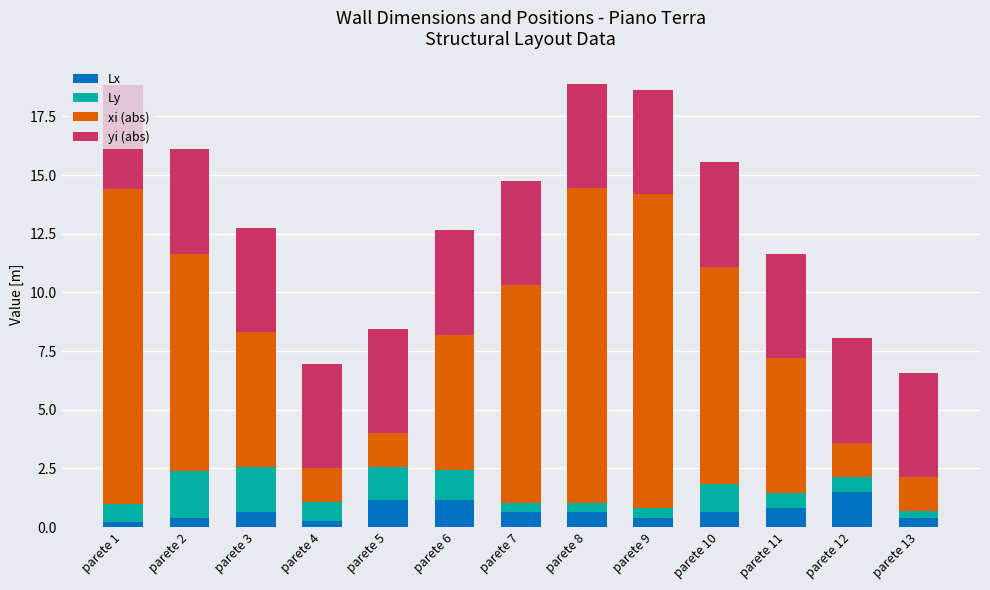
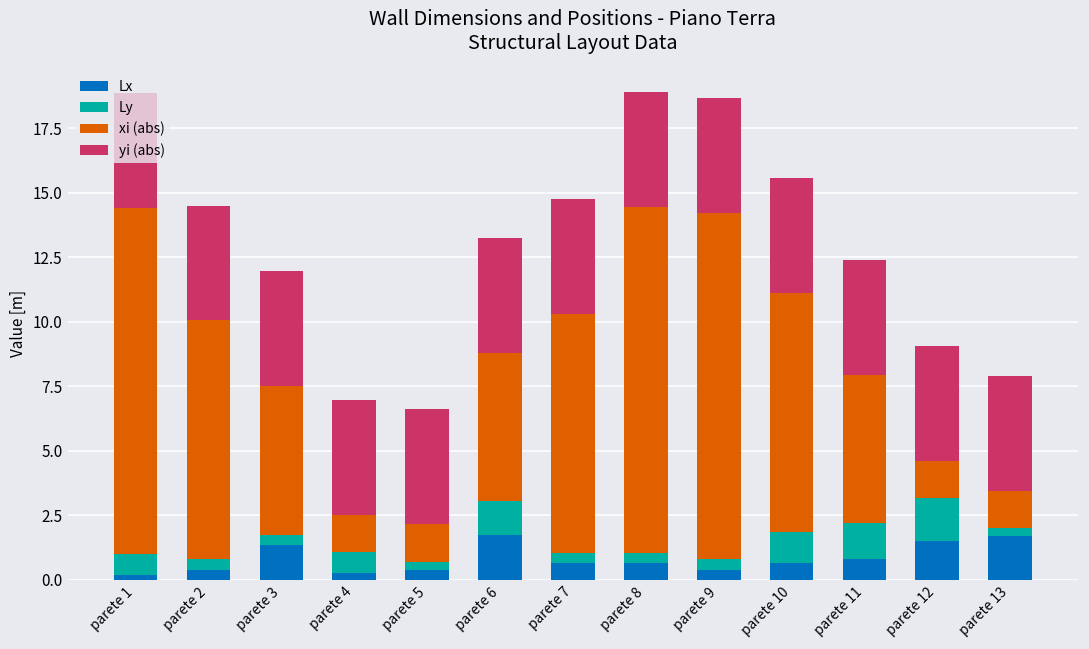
  {
    "Lx": {
      "parete 1": 0.2,
      "parete 2": 0.4,
-     "parete 3": 0.7,
+     "parete 3": 1.4,
      "parete 4": 0.3,
-     "parete 5": 1.2,
-     "parete 6": 1.2,
+     "parete 5": 0.4,
+     "parete 6": 1.7,
      "parete 7": 0.7,
      "parete 8": 0.7,
      "parete 9": 0.4,
      "parete 10": 0.7,
      "parete 11": 0.8,
      "parete 12": 1.5,
-     "parete 13": 0.4
+     "parete 13": 1.7
    },
    "Ly": {
      "parete 1": 0.8,
-     "parete 2": 2.0,
-     "parete 3": 1.9,
+     "parete 2": 0.4,
+     "parete 3": 0.4,
      "parete 4": 0.8,
-     "parete 5": 1.4,
+     "parete 5": 0.3,
      "parete 6": 1.3,
      "parete 7": 0.4,
      "parete 8": 0.4,
      "parete 9": 0.4,
      "parete 10": 1.2,
-     "parete 11": 0.7,
-     "parete 12": 0.7,
+     "parete 11": 1.4,
+     "parete 12": 1.7,
      "parete 13": 0.3
    },
    "xi (abs)": {
      "parete 1": 13.4,
      "parete 2": 9.3,
      "parete 3": 5.8,
      "parete 4": 1.5,
      "parete 5": 1.5,
      "parete 6": 5.8,
      "parete 7": 9.3,
      "parete 8": 13.4,
      "parete 9": 13.4,
      "parete 10": 9.3,
      "parete 11": 5.8,
      "parete 12": 1.5,
      "parete 13": 1.5
    },
    "yi (abs)": {
      "parete 2": 4.5,
      "parete 3": 4.5,
      "parete 4": 4.5,
      "parete 5": 4.5,
      "parete 6": 4.5,
      "parete 7": 4.5,
      "parete 8": 4.5,
      "parete 9": 4.5,
      "parete 10": 4.5,
      "parete 11": 4.5,
      "parete 12": 4.5,
      "parete 13": 4.5
    }
  }
